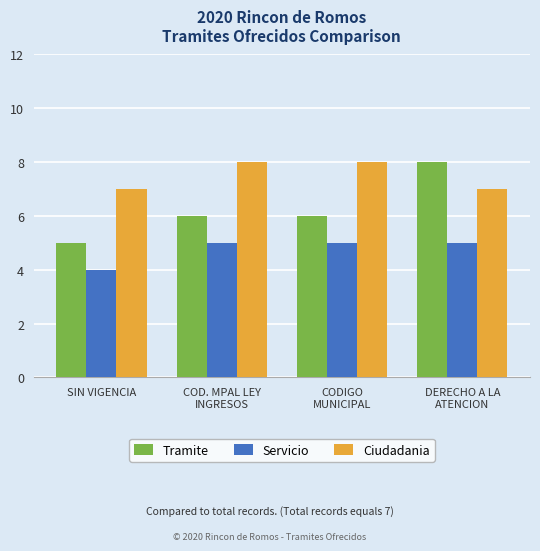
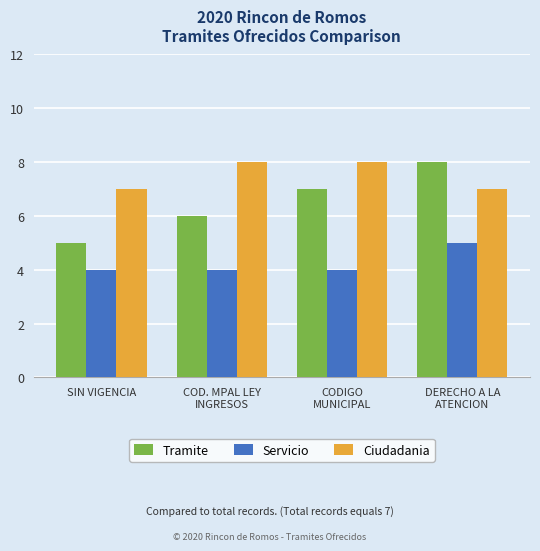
  {
    "Tramite": {
      "SIN VIGENCIA": 5,
      "COD. MPAL LEY INGRESOS": 6,
-     "CODIGO MUNICIPAL": 6,
+     "CODIGO MUNICIPAL": 7,
      "DERECHO A LA ATENCION": 8
    },
    "Servicio": {
      "SIN VIGENCIA": 4,
-     "COD. MPAL LEY INGRESOS": 5,
-     "CODIGO MUNICIPAL": 5,
+     "COD. MPAL LEY INGRESOS": 4,
+     "CODIGO MUNICIPAL": 4,
      "DERECHO A LA ATENCION": 5
    },
    "Ciudadania": {
      "SIN VIGENCIA": 7,
      "COD. MPAL LEY INGRESOS": 8,
      "CODIGO MUNICIPAL": 8,
      "DERECHO A LA ATENCION": 7
    }
  }
